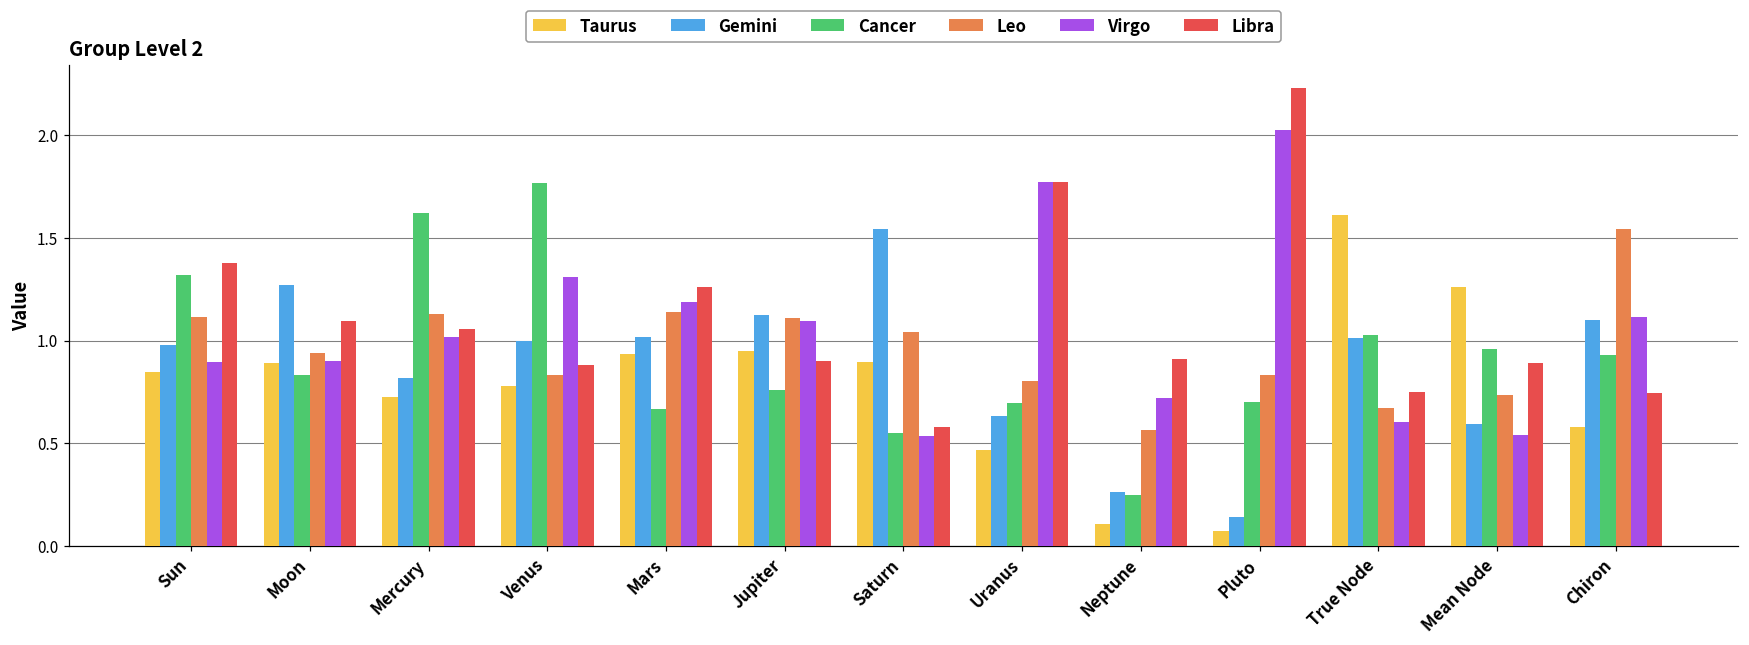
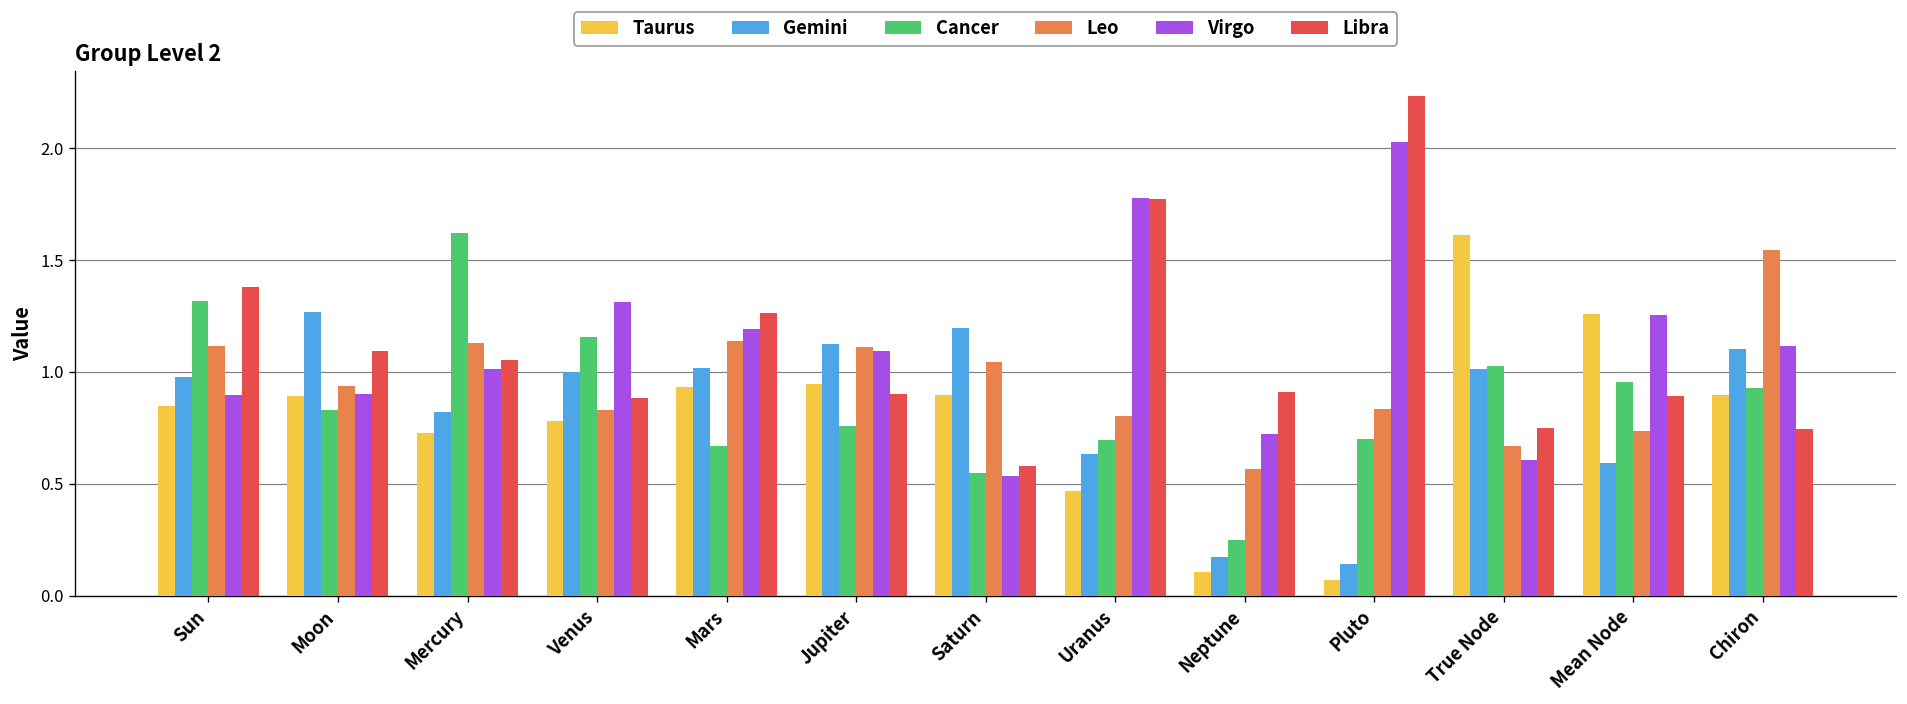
  {
    "Taurus": {
      "Sun": 0.85,
      "Moon": 0.89,
      "Mercury": 0.73,
      "Venus": 0.78,
      "Mars": 0.93,
      "Jupiter": 0.95,
      "Saturn": 0.89,
      "Uranus": 0.47,
      "Neptune": 0.11,
      "Pluto": 0.07,
      "True Node": 1.61,
      "Mean Node": 1.26,
-     "Chiron": 0.58
+     "Chiron": 0.90
    },
    "Gemini": {
      "Sun": 0.98,
      "Moon": 1.27,
      "Mercury": 0.82,
      "Venus": 1.00,
      "Mars": 1.02,
      "Jupiter": 1.12,
-     "Saturn": 1.54,
+     "Saturn": 1.20,
      "Uranus": 0.63,
-     "Neptune": 0.26,
+     "Neptune": 0.17,
      "Pluto": 0.14,
      "True Node": 1.01,
      "Mean Node": 0.59,
      "Chiron": 1.10
    },
    "Cancer": {
      "Sun": 1.32,
      "Moon": 0.83,
      "Mercury": 1.62,
-     "Venus": 1.77,
+     "Venus": 1.16,
      "Mars": 0.67,
      "Jupiter": 0.76,
      "Saturn": 0.55,
      "Uranus": 0.69,
      "Neptune": 0.25,
      "Pluto": 0.70,
      "True Node": 1.03,
      "Mean Node": 0.96,
      "Chiron": 0.93
    },
    "Virgo": {
      "Sun": 0.90,
      "Moon": 0.90,
      "Mercury": 1.01,
      "Venus": 1.31,
      "Mars": 1.19,
      "Jupiter": 1.09,
      "Saturn": 0.53,
      "Uranus": 1.77,
      "Neptune": 0.72,
      "Pluto": 2.03,
      "True Node": 0.60,
-     "Mean Node": 0.54,
+     "Mean Node": 1.25,
      "Chiron": 1.12
    }
  }
